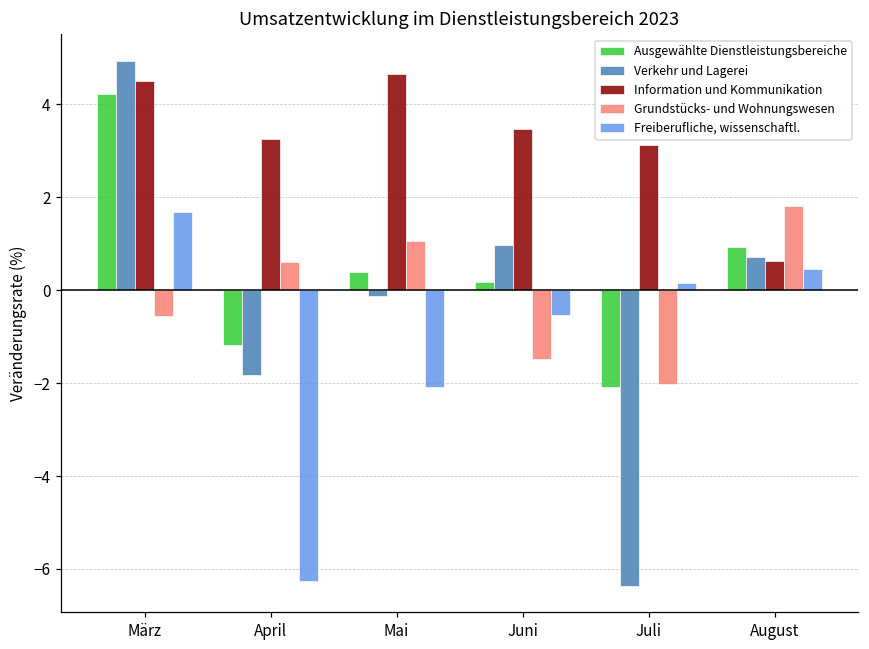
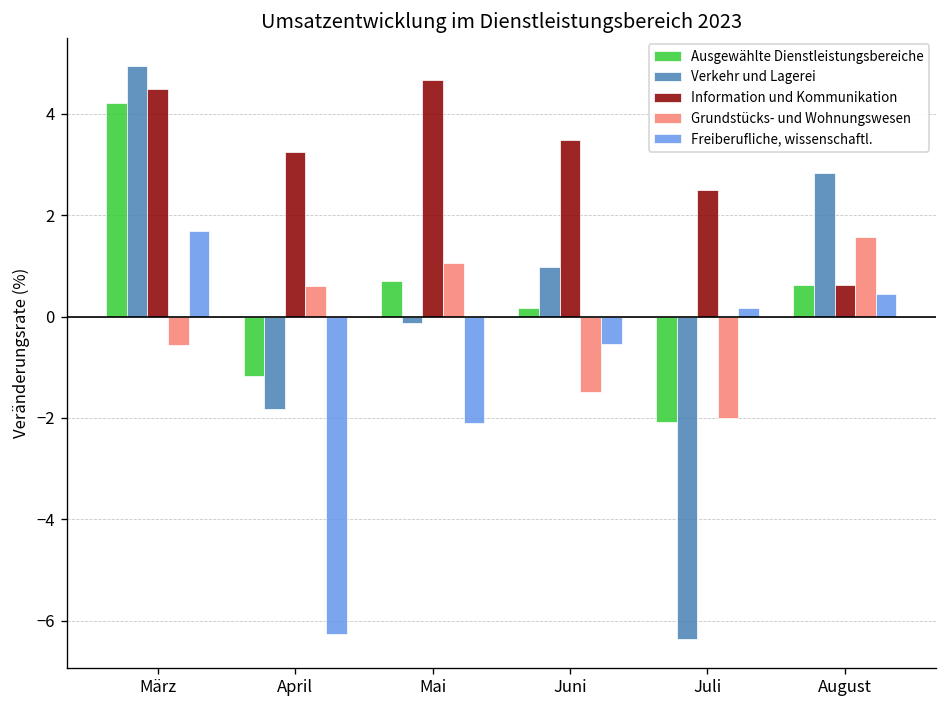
  {
    "Ausgewählte Dienstleistungsbereiche": {
      "März": 4.2,
      "April": -1.2,
-     "Mai": 0.4,
+     "Mai": 0.7,
      "Juni": 0.2,
      "Juli": -2.1,
-     "August": 0.9
+     "August": 0.6
    },
    "Verkehr und Lagerei": {
      "März": 4.9,
      "April": -1.8,
      "Mai": -0.1,
      "Juni": 1.0,
      "Juli": -6.4,
-     "August": 0.7
+     "August": 2.8
    },
    "Information und Kommunikation": {
      "März": 4.5,
      "April": 3.3,
      "Mai": 4.7,
      "Juni": 3.5,
-     "Juli": 3.1,
+     "Juli": 2.5,
      "August": 0.6
    },
    "Grundstücks- und Wohnungswesen": {
      "März": -0.6,
      "April": 0.6,
      "Mai": 1.1,
      "Juni": -1.5,
      "Juli": -2.0,
-     "August": 1.8
+     "August": 1.6
    },
    "Freiberufliche, wissenschaftl.": {
      "März": 1.7,
      "April": -6.3,
      "Mai": -2.1,
      "Juni": -0.5,
      "Juli": 0.2,
      "August": 0.5
    }
  }
